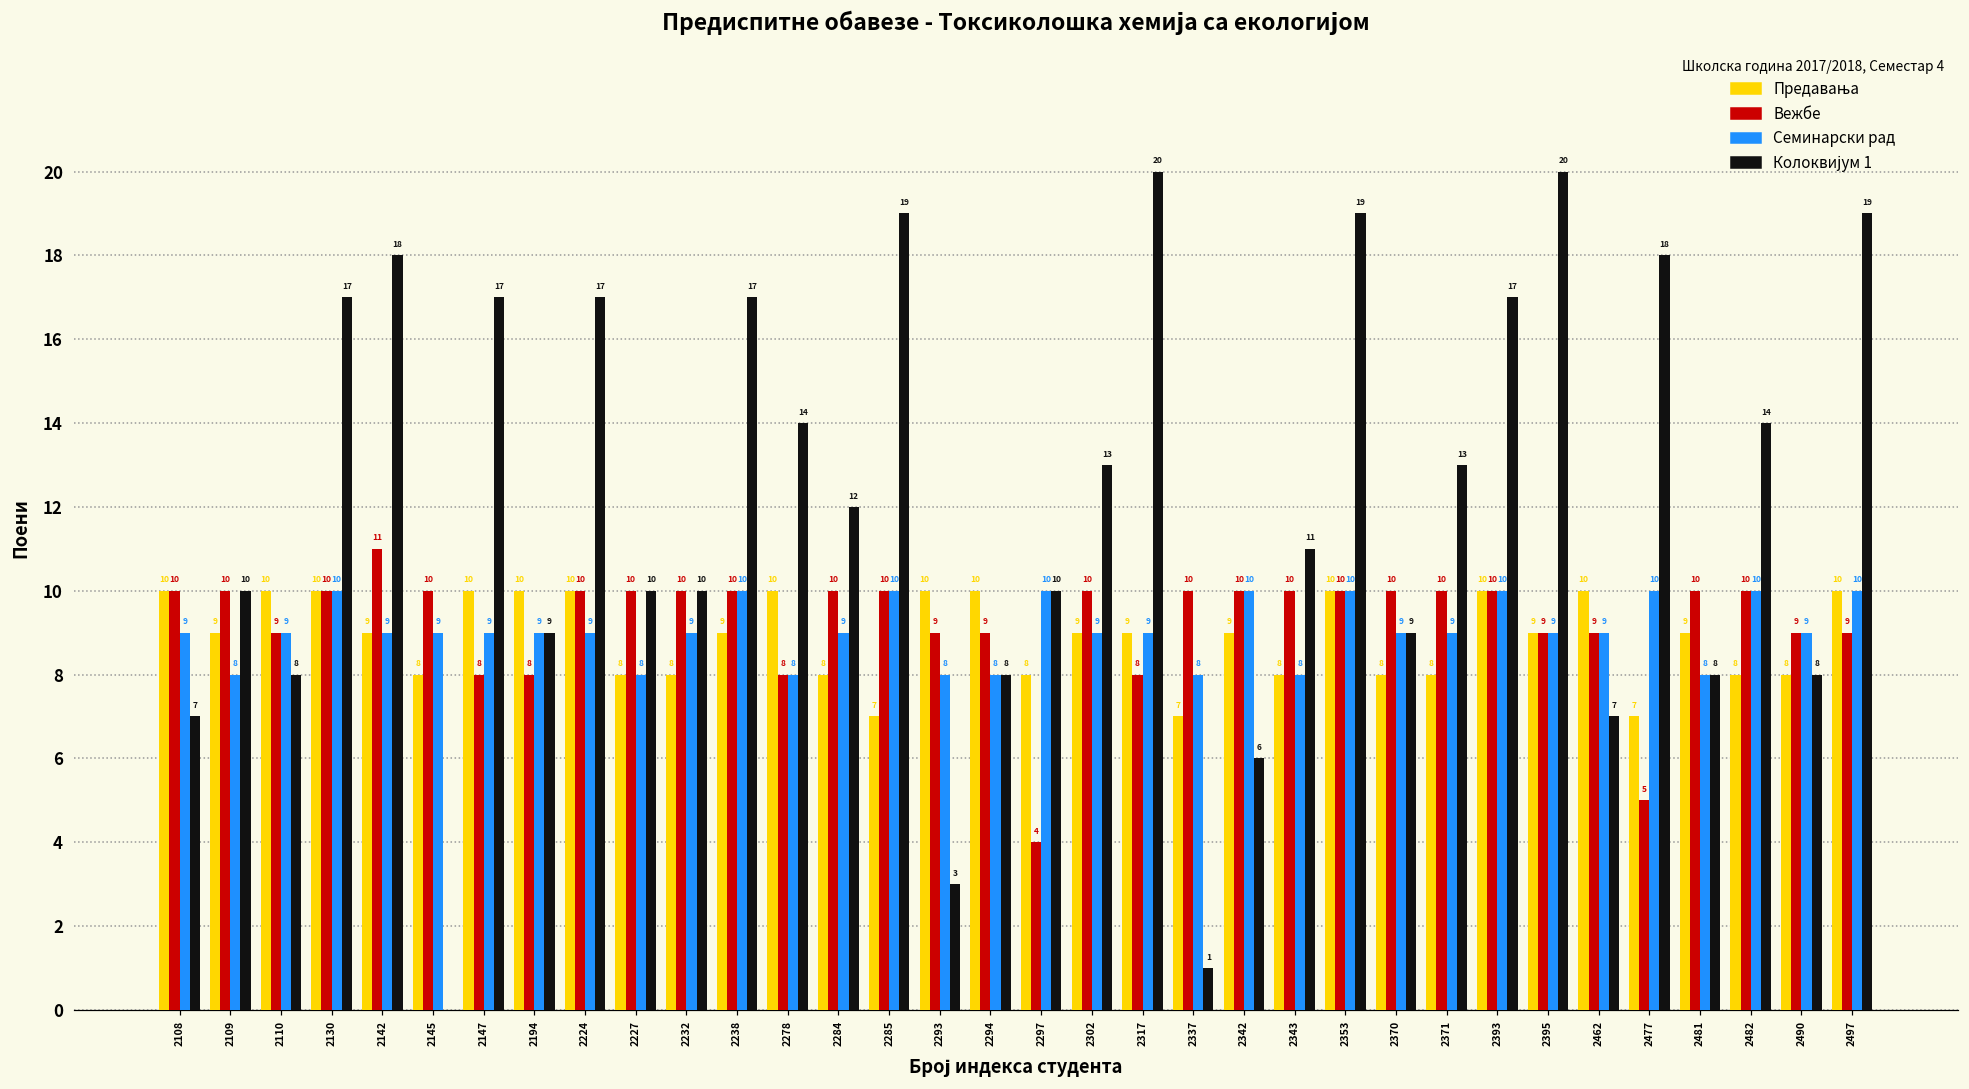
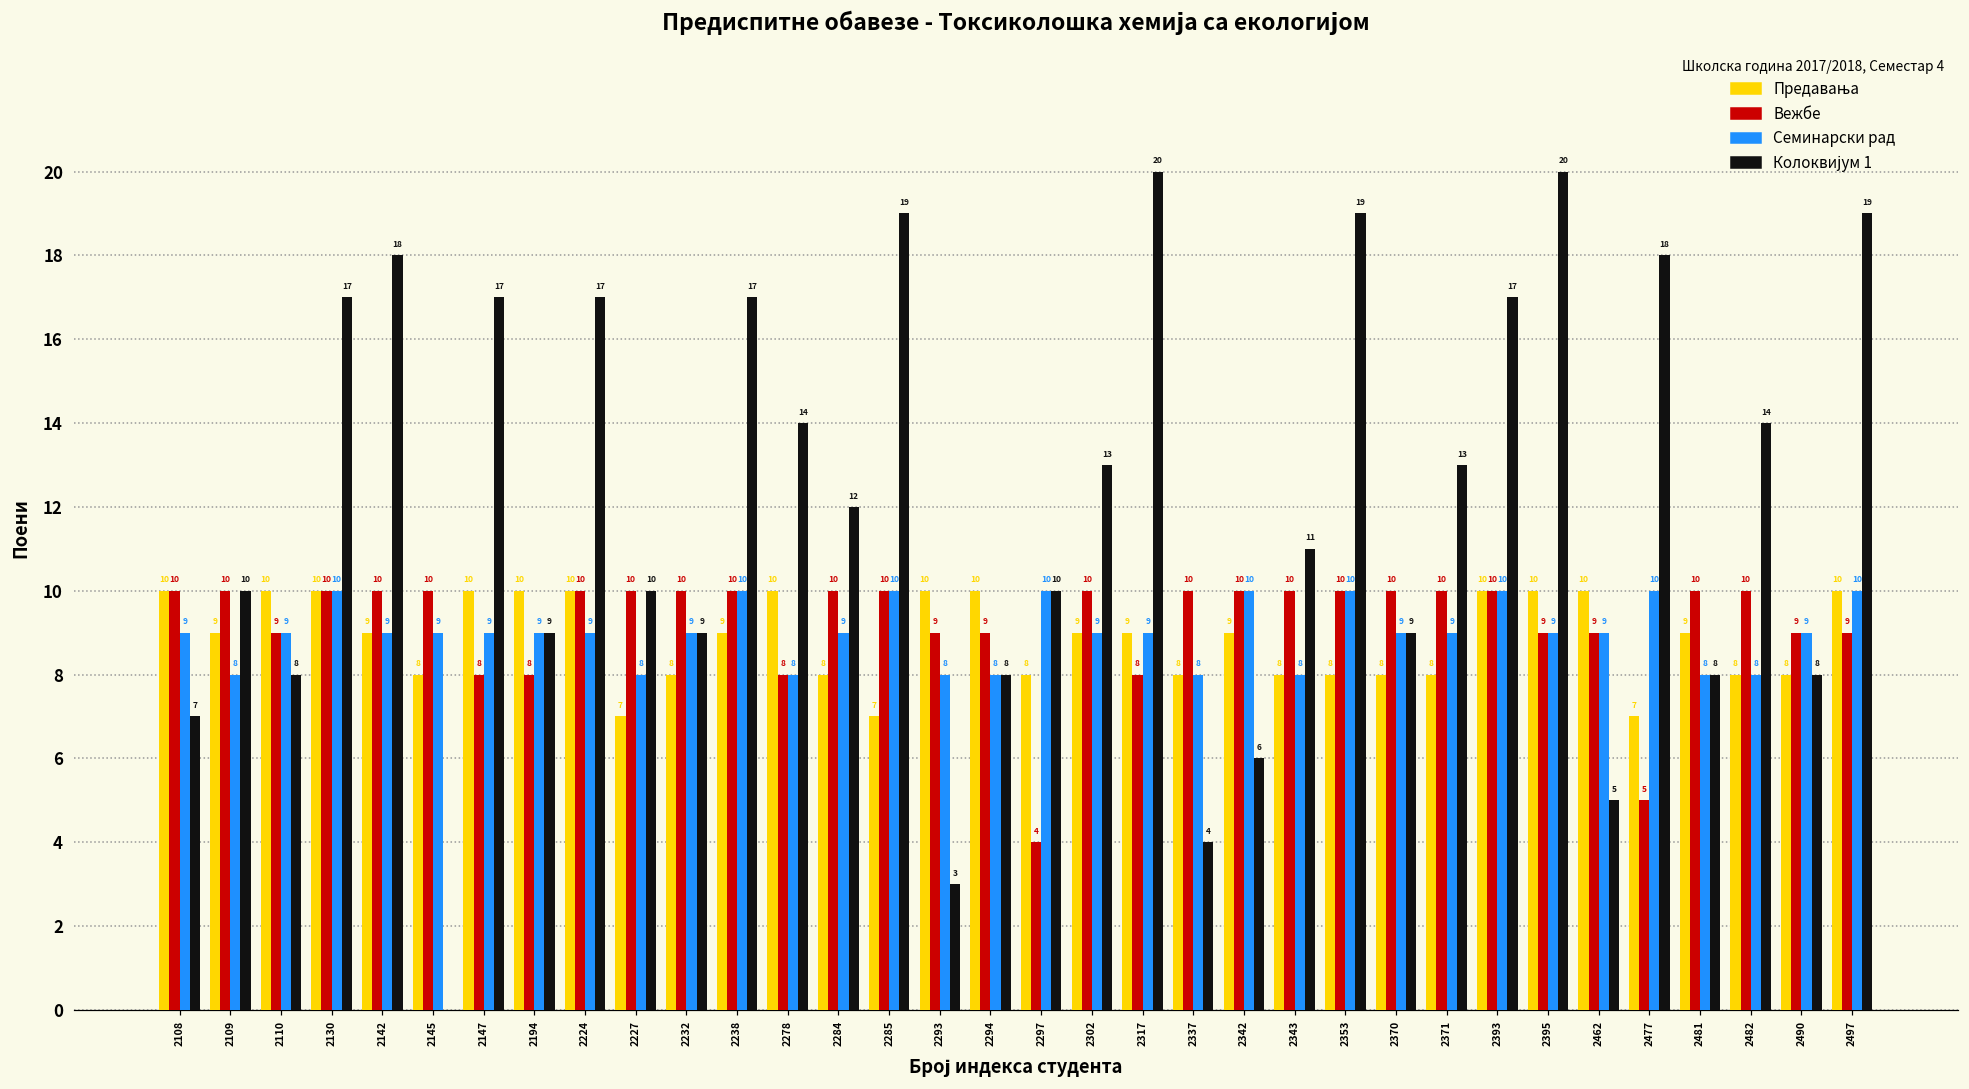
  {
    "Предавања": {
      "2108": 10,
      "2109": 9,
      "2110": 10,
      "2130": 10,
      "2142": 9,
      "2145": 8,
      "2147": 10,
      "2194": 10,
      "2224": 10,
-     "2227": 8,
+     "2227": 7,
      "2232": 8,
      "2238": 9,
      "2278": 10,
      "2284": 8,
      "2285": 7,
      "2293": 10,
      "2294": 10,
      "2297": 8,
      "2302": 9,
      "2317": 9,
-     "2337": 7,
+     "2337": 8,
      "2342": 9,
      "2343": 8,
-     "2353": 10,
+     "2353": 8,
      "2370": 8,
      "2371": 8,
      "2393": 10,
-     "2395": 9,
+     "2395": 10,
      "2462": 10,
      "2477": 7,
      "2481": 9,
      "2482": 8,
      "2490": 8,
      "2497": 10
    },
    "Вежбе": {
      "2108": 10,
      "2109": 10,
      "2110": 9,
      "2130": 10,
-     "2142": 11,
+     "2142": 10,
      "2145": 10,
      "2147": 8,
      "2194": 8,
      "2224": 10,
      "2227": 10,
      "2232": 10,
      "2238": 10,
      "2278": 8,
      "2284": 10,
      "2285": 10,
      "2293": 9,
      "2294": 9,
      "2297": 4,
      "2302": 10,
      "2317": 8,
      "2337": 10,
      "2342": 10,
      "2343": 10,
      "2353": 10,
      "2370": 10,
      "2371": 10,
      "2393": 10,
      "2395": 9,
      "2462": 9,
      "2477": 5,
      "2481": 10,
      "2482": 10,
      "2490": 9,
      "2497": 9
    },
    "Семинарски рад": {
      "2108": 9,
      "2109": 8,
      "2110": 9,
      "2130": 10,
      "2142": 9,
      "2145": 9,
      "2147": 9,
      "2194": 9,
      "2224": 9,
      "2227": 8,
      "2232": 9,
      "2238": 10,
      "2278": 8,
      "2284": 9,
      "2285": 10,
      "2293": 8,
      "2294": 8,
      "2297": 10,
      "2302": 9,
      "2317": 9,
      "2337": 8,
      "2342": 10,
      "2343": 8,
      "2353": 10,
      "2370": 9,
      "2371": 9,
      "2393": 10,
      "2395": 9,
      "2462": 9,
      "2477": 10,
      "2481": 8,
-     "2482": 10,
+     "2482": 8,
      "2490": 9,
      "2497": 10
    },
    "Колоквијум 1": {
      "2108": 7,
      "2109": 10,
      "2110": 8,
      "2130": 17,
      "2142": 18,
      "2147": 17,
      "2194": 9,
      "2224": 17,
      "2227": 10,
-     "2232": 10,
+     "2232": 9,
      "2238": 17,
      "2278": 14,
      "2284": 12,
      "2285": 19,
      "2293": 3,
      "2294": 8,
      "2297": 10,
      "2302": 13,
      "2317": 20,
-     "2337": 1,
+     "2337": 4,
      "2342": 6,
      "2343": 11,
      "2353": 19,
      "2370": 9,
      "2371": 13,
      "2393": 17,
      "2395": 20,
-     "2462": 7,
+     "2462": 5,
      "2477": 18,
      "2481": 8,
      "2482": 14,
      "2490": 8,
      "2497": 19
    }
  }
